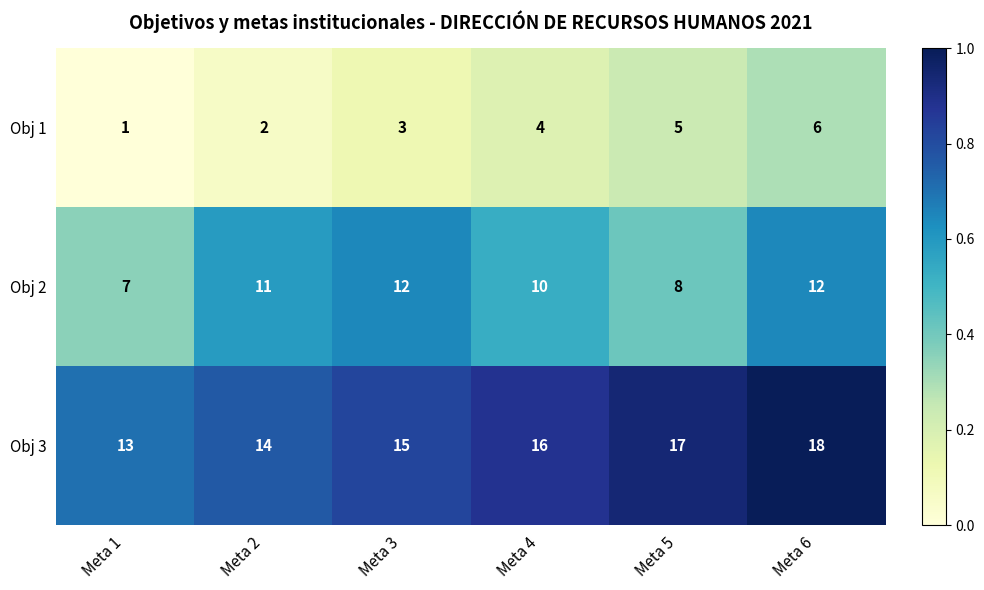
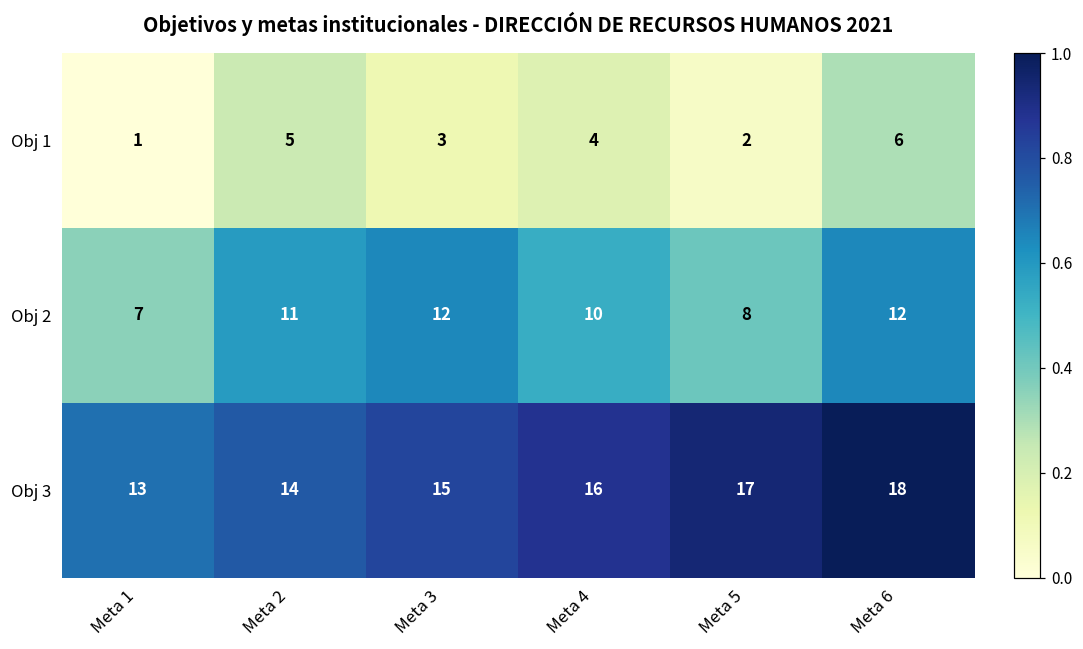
  {
    "Obj 1": {
      "Meta 1": 1,
-     "Meta 2": 2,
+     "Meta 2": 5,
      "Meta 3": 3,
      "Meta 4": 4,
-     "Meta 5": 5,
+     "Meta 5": 2,
      "Meta 6": 6
    },
    "Obj 2": {
      "Meta 1": 7,
      "Meta 2": 11,
      "Meta 3": 12,
      "Meta 4": 10,
      "Meta 5": 8,
      "Meta 6": 12
    },
    "Obj 3": {
      "Meta 1": 13,
      "Meta 2": 14,
      "Meta 3": 15,
      "Meta 4": 16,
      "Meta 5": 17,
      "Meta 6": 18
    }
  }
